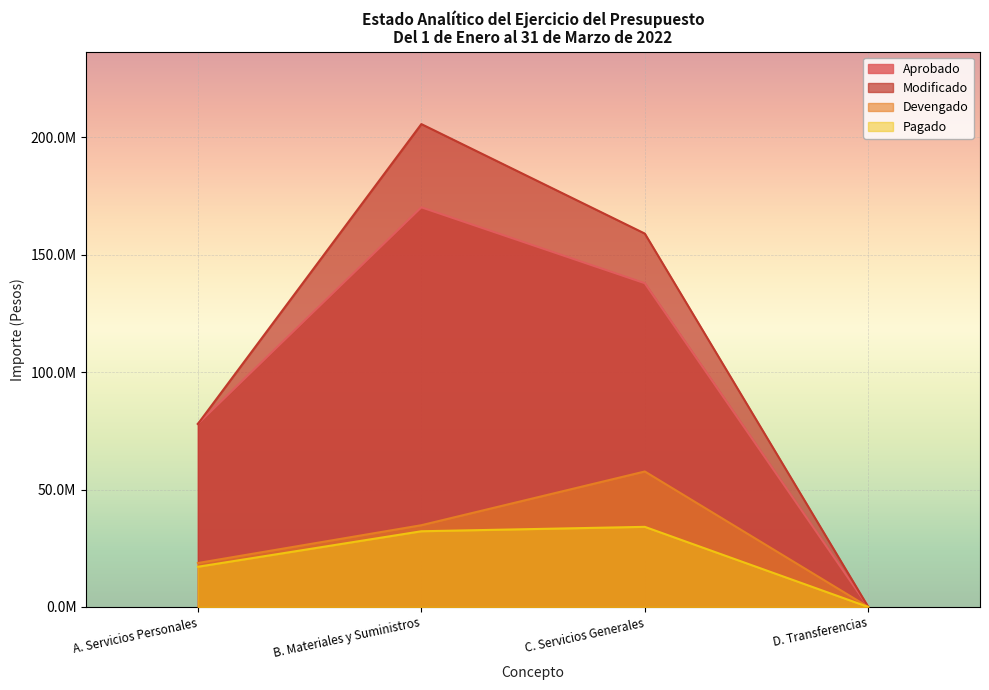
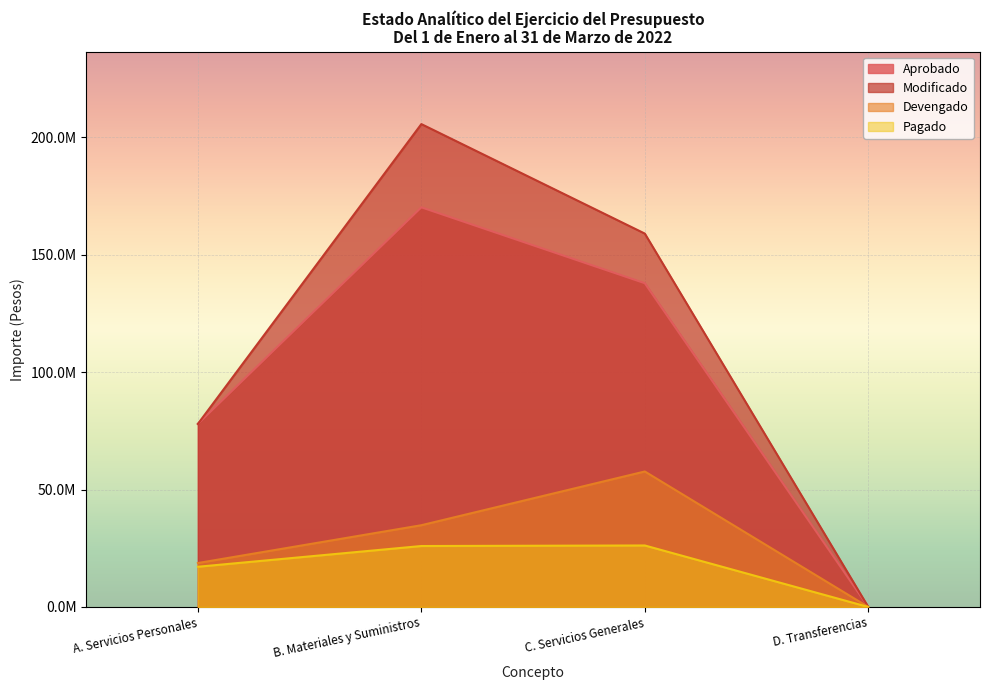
  {
    "Devengado": {
      "A. Servicios Personales": 19000000,
      "B. Materiales y Suministros": 35000000,
      "C. Servicios Generales": 58000000
    },
    "Pagado": {
      "A. Servicios Personales": 17000000,
-     "B. Materiales y Suministros": 32000000,
-     "C. Servicios Generales": 34000000
+     "B. Materiales y Suministros": 26000000,
+     "C. Servicios Generales": 26000000
    }
  }
